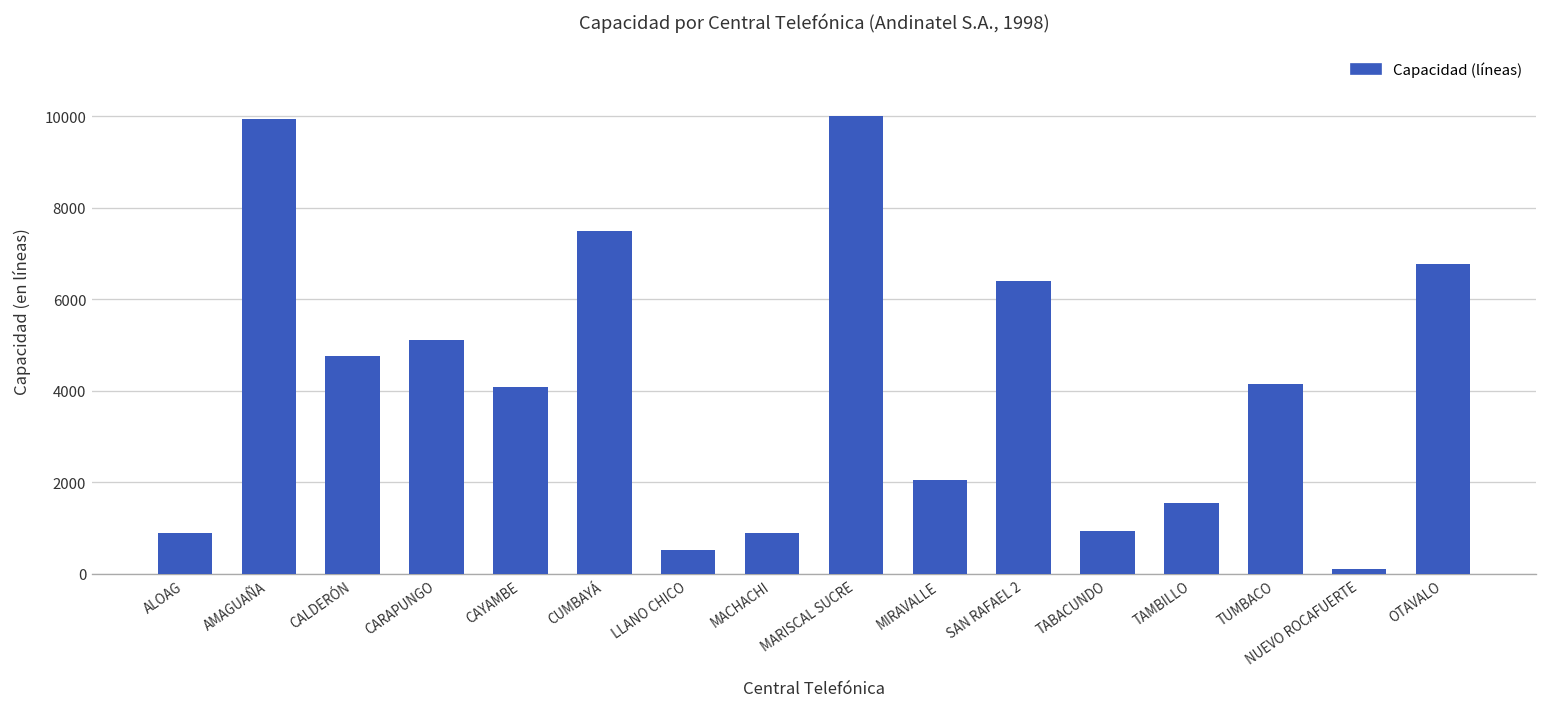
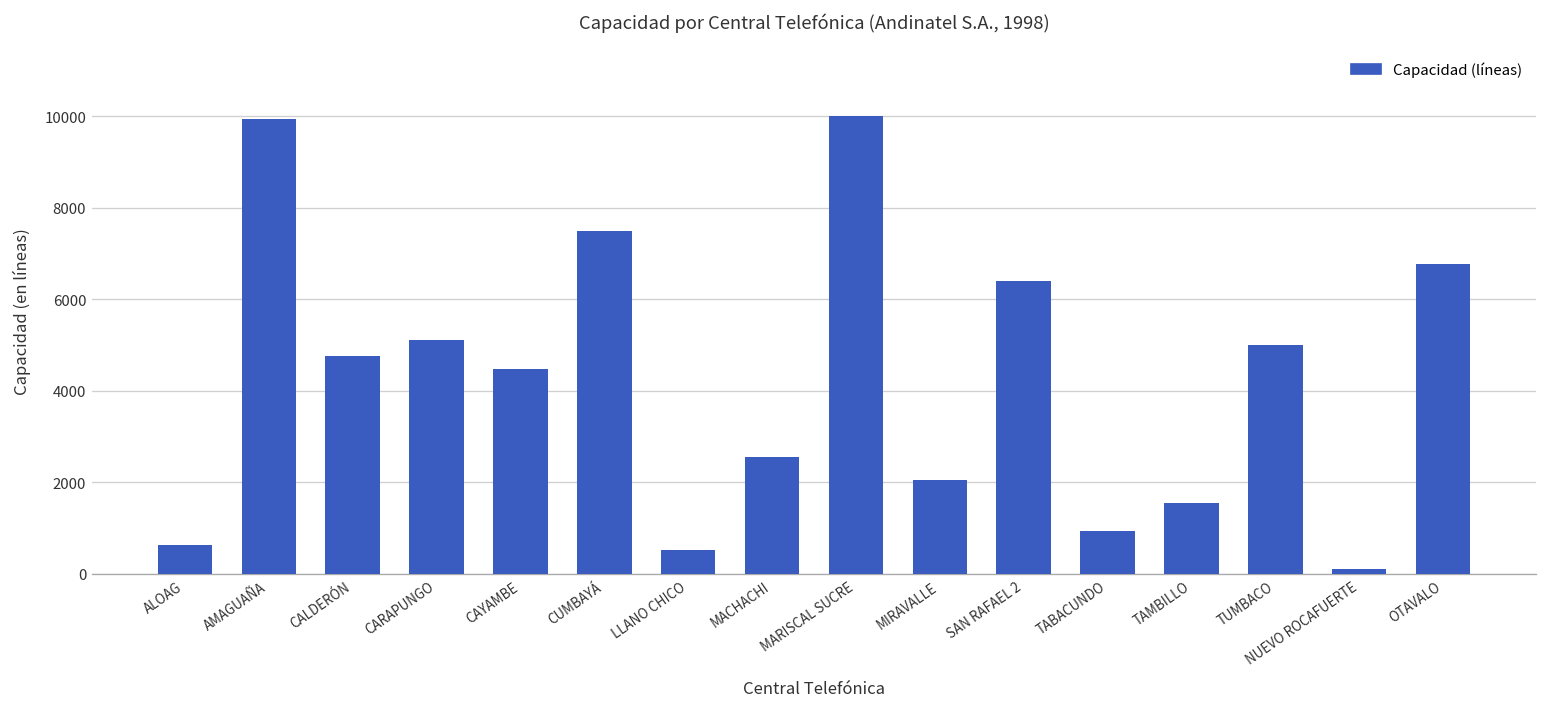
  {
-   "ALOAG": 900,
+   "ALOAG": 600,
    "AMAGUAÑA": 9900,
    "CALDERÓN": 4800,
    "CARAPUNGO": 5100,
-   "CAYAMBE": 4100,
+   "CAYAMBE": 4500,
    "CUMBAYÁ": 7500,
    "LLANO CHICO": 500,
-   "MACHACHI": 900,
+   "MACHACHI": 2600,
    "MARISCAL SUCRE": 10000,
    "MIRAVALLE": 2000,
    "SAN RAFAEL 2": 6400,
    "TABACUNDO": 900,
    "TAMBILLO": 1600,
-   "TUMBACO": 4100,
+   "TUMBACO": 5000,
    "NUEVO ROCAFUERTE": 100,
    "OTAVALO": 6800
  }
